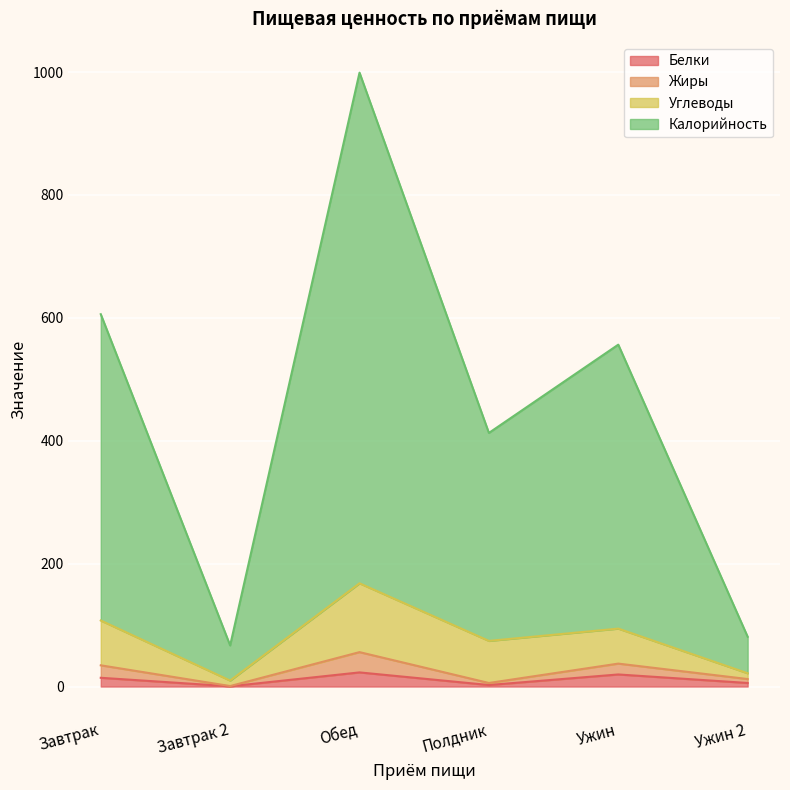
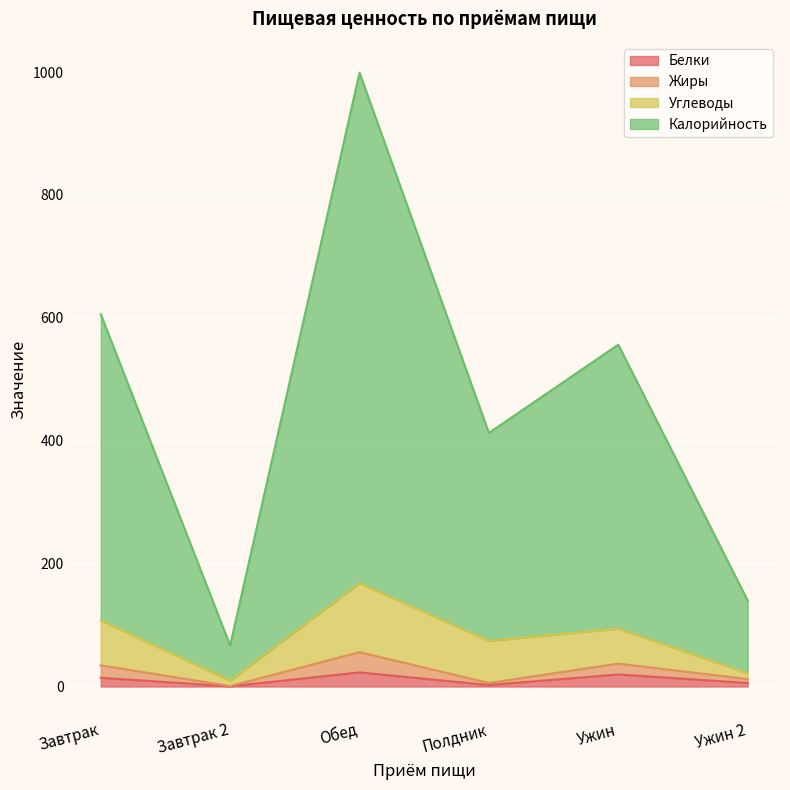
  {
    "Калорийность": {
      "Завтрак": 500,
      "Завтрак 2": 60,
      "Обед": 830,
      "Полдник": 340,
      "Ужин": 460,
-     "Ужин 2": 60
+     "Ужин 2": 120
    }
  }
